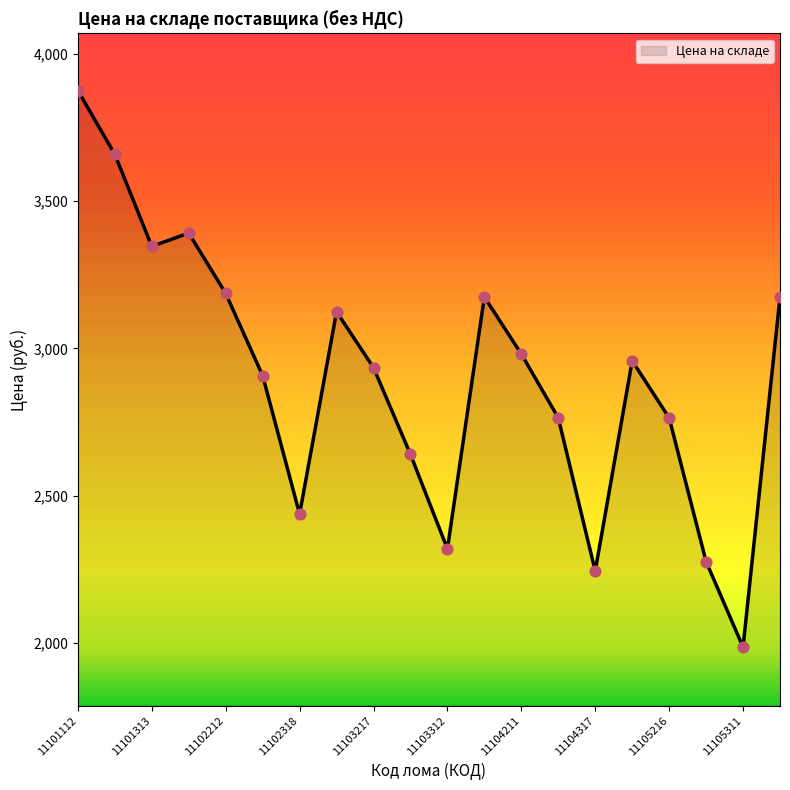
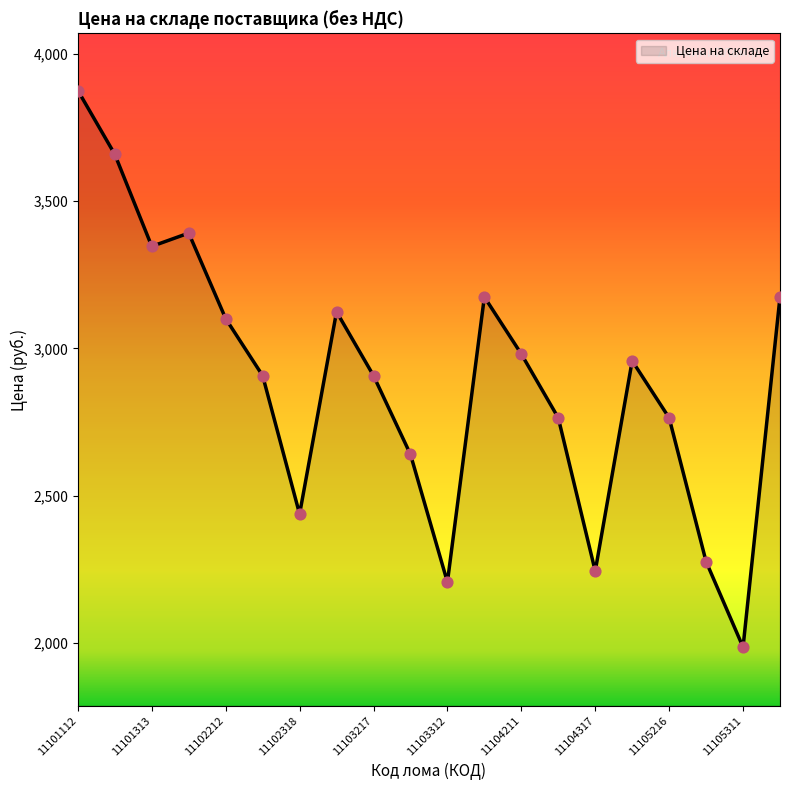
  {
    "11101112": "3,880",
    "11101313": "3,350",
-   "11102212": "3,190",
+   "11102212": "3,100",
    "11102318": "2,440",
-   "11103217": "2,930",
-   "11103312": "2,320",
+   "11103217": "2,910",
+   "11103312": "2,210",
    "11104211": "2,980",
    "11104317": "2,240",
    "11105216": "2,760",
    "11105311": "1,980"
  }
